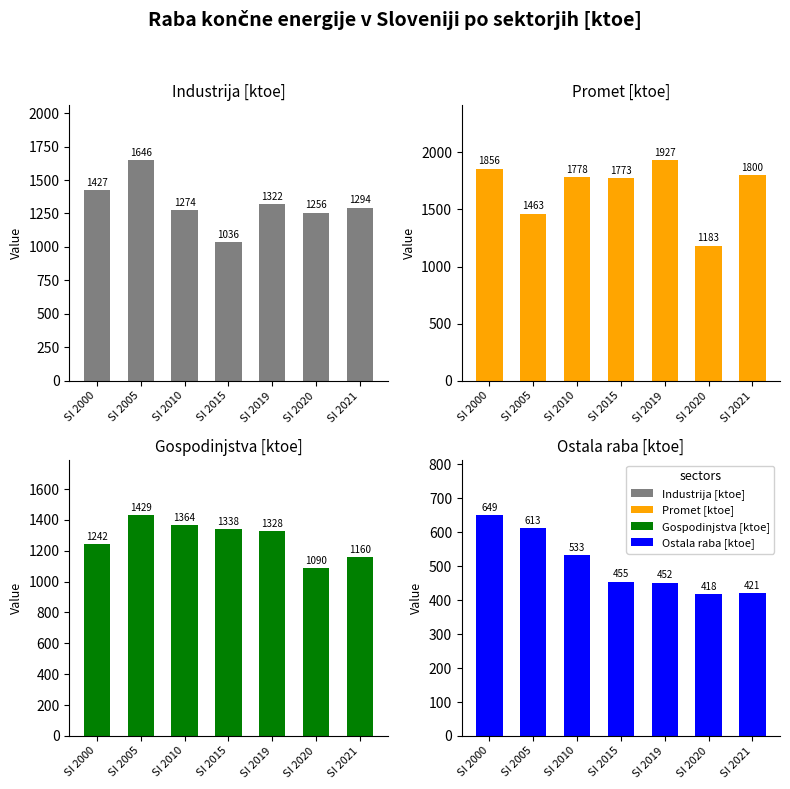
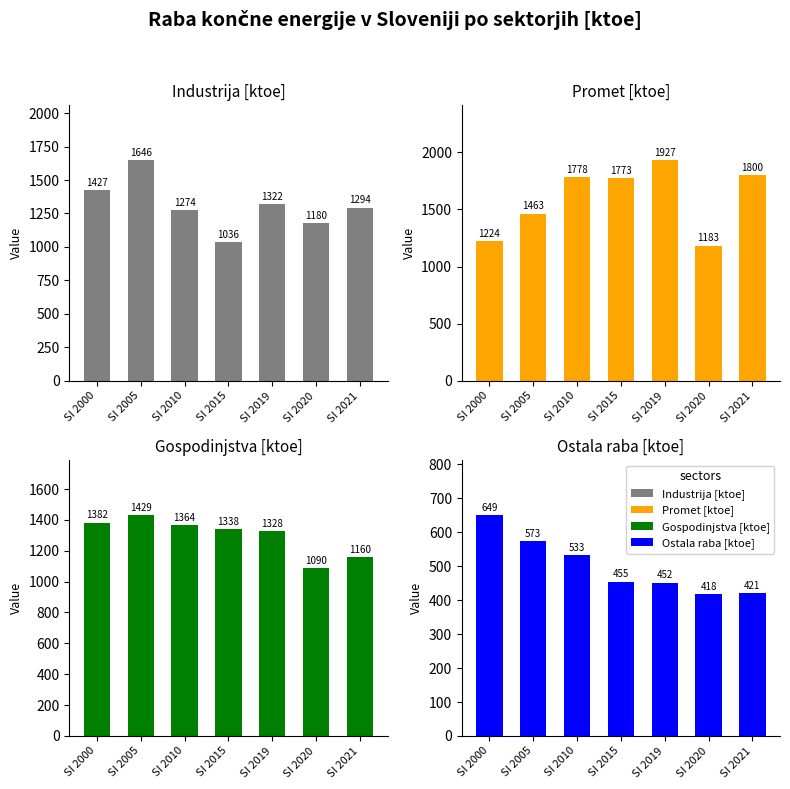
  {
    "Industrija [ktoe]": {
      "SI 2000": 1427,
      "SI 2005": 1646,
      "SI 2010": 1274,
      "SI 2015": 1036,
      "SI 2019": 1322,
-     "SI 2020": 1256,
+     "SI 2020": 1180,
      "SI 2021": 1294
    },
    "Promet [ktoe]": {
-     "SI 2000": 1856,
+     "SI 2000": 1224,
      "SI 2005": 1463,
      "SI 2010": 1778,
      "SI 2015": 1773,
      "SI 2019": 1927,
      "SI 2020": 1183,
      "SI 2021": 1800
    },
    "Gospodinjstva [ktoe]": {
-     "SI 2000": 1242,
+     "SI 2000": 1382,
      "SI 2005": 1429,
      "SI 2010": 1364,
      "SI 2015": 1338,
      "SI 2019": 1328,
      "SI 2020": 1090,
      "SI 2021": 1160
    },
    "Ostala raba [ktoe]": {
      "SI 2000": 649,
-     "SI 2005": 613,
+     "SI 2005": 573,
      "SI 2010": 533,
      "SI 2015": 455,
      "SI 2019": 452,
      "SI 2020": 418,
      "SI 2021": 421
    }
  }
